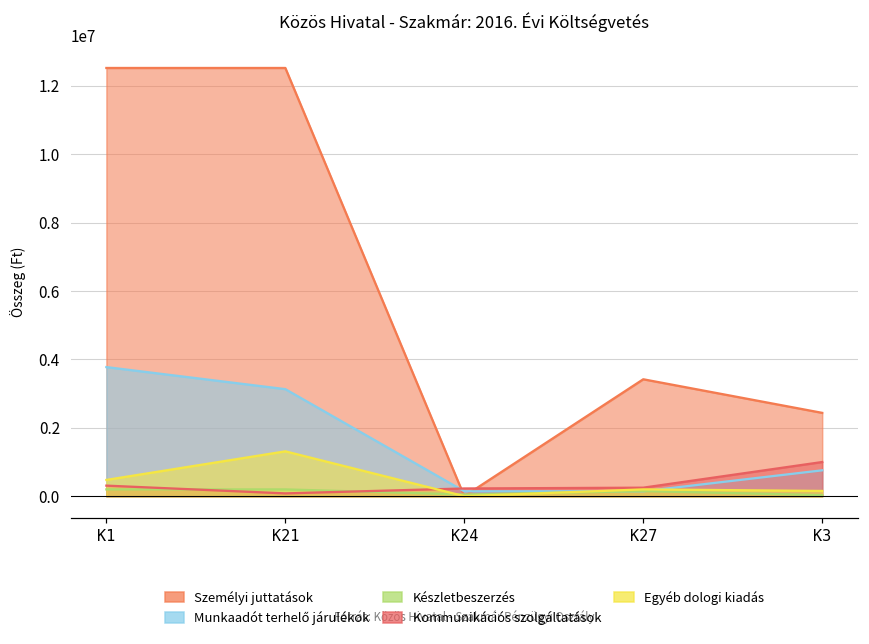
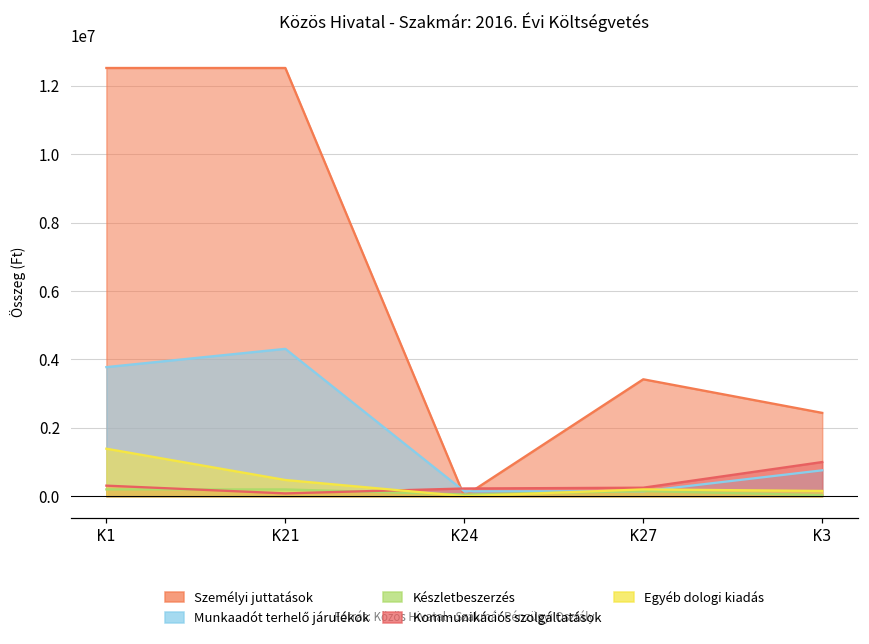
  {
    "Munkaadót terhelő járulékok": {
      "K1": 3800000,
-     "K21": 3100000,
+     "K21": 4300000,
      "K24": 100000,
      "K3": 800000
    },
    "Készletbeszerzés": {
      "K1": 200000,
      "K21": 200000,
      "K3": 0
    },
    "Egyéb dologi kiadás": {
-     "K1": 500000,
-     "K21": 1300000,
+     "K1": 1400000,
+     "K21": 500000,
      "K3": 200000
    }
  }
